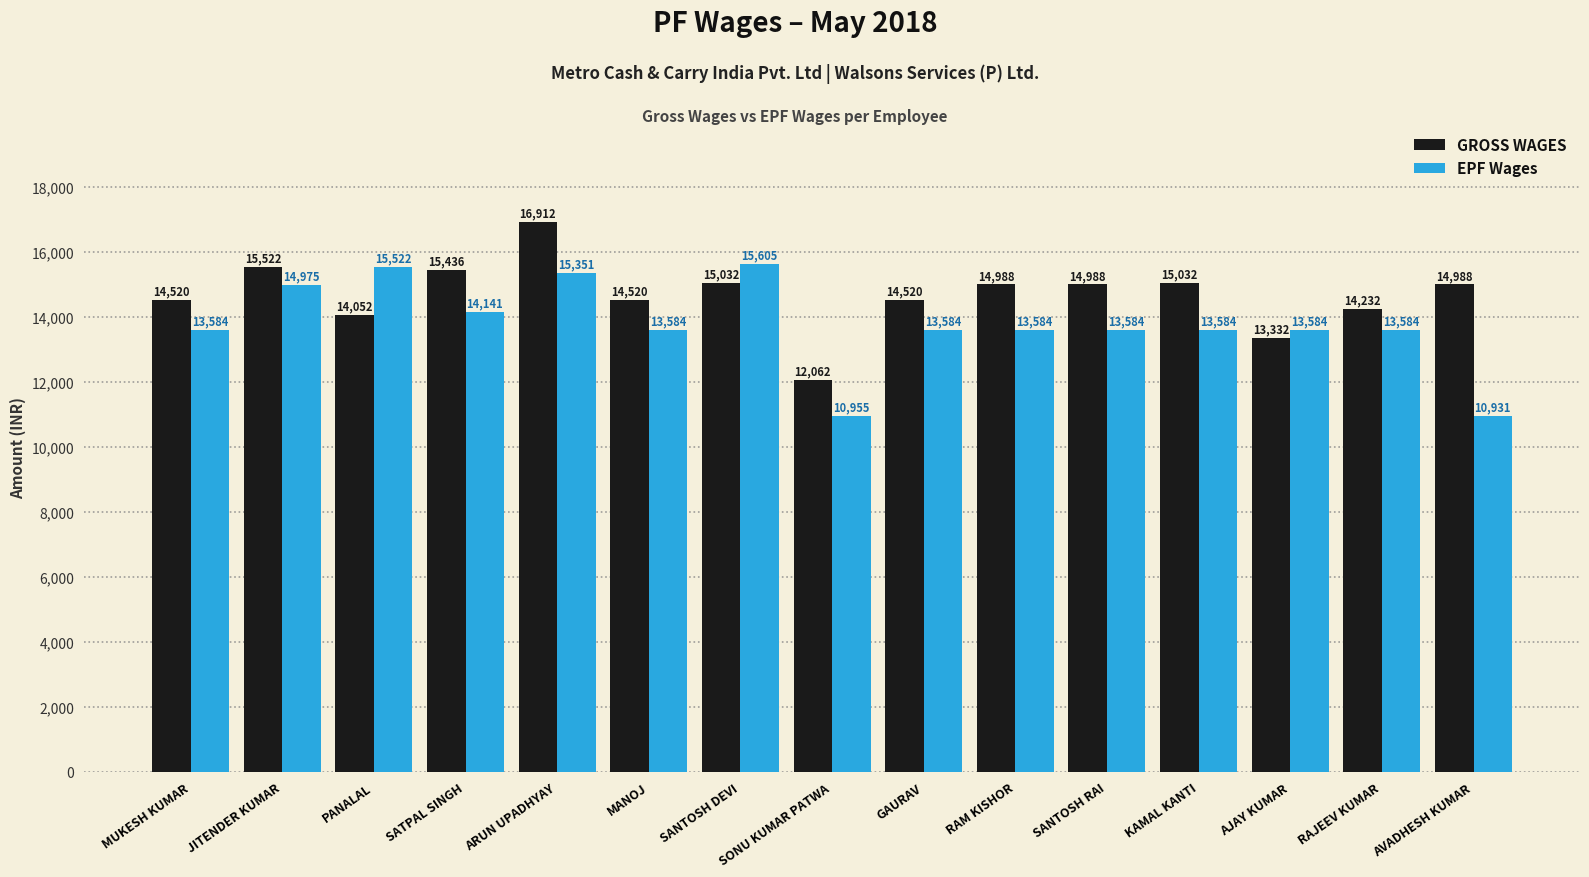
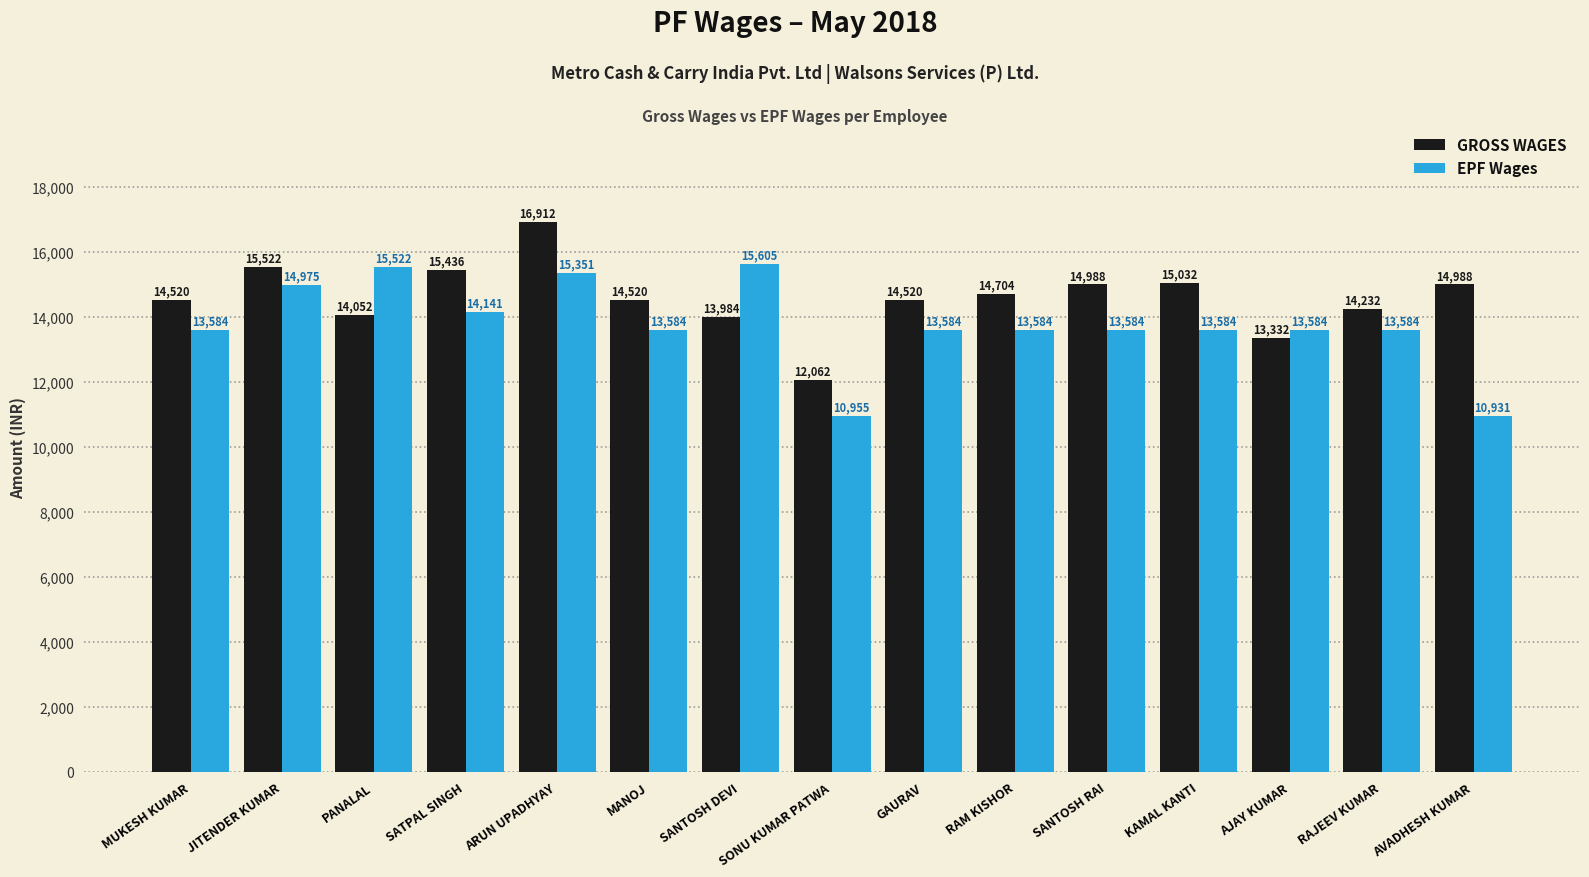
  {
    "GROSS WAGES": {
      "MUKESH KUMAR": "14,520",
      "JITENDER KUMAR": "15,522",
      "PANALAL": "14,052",
      "SATPAL SINGH": "15,436",
      "ARUN UPADHYAY": "16,912",
      "MANOJ": "14,520",
-     "SANTOSH DEVI": "15,032",
+     "SANTOSH DEVI": "13,984",
      "SONU KUMAR PATWA": "12,062",
      "GAURAV": "14,520",
-     "RAM KISHOR": "14,988",
+     "RAM KISHOR": "14,704",
      "SANTOSH RAI": "14,988",
      "KAMAL KANTI": "15,032",
      "AJAY KUMAR": "13,332",
      "RAJEEV KUMAR": "14,232",
      "AVADHESH KUMAR": "14,988"
    },
    "EPF Wages": {
      "MUKESH KUMAR": "13,584",
      "JITENDER KUMAR": "14,975",
      "PANALAL": "15,522",
      "SATPAL SINGH": "14,141",
      "ARUN UPADHYAY": "15,351",
      "MANOJ": "13,584",
      "SANTOSH DEVI": "15,605",
      "SONU KUMAR PATWA": "10,955",
      "GAURAV": "13,584",
      "RAM KISHOR": "13,584",
      "SANTOSH RAI": "13,584",
      "KAMAL KANTI": "13,584",
      "AJAY KUMAR": "13,584",
      "RAJEEV KUMAR": "13,584",
      "AVADHESH KUMAR": "10,931"
    }
  }
